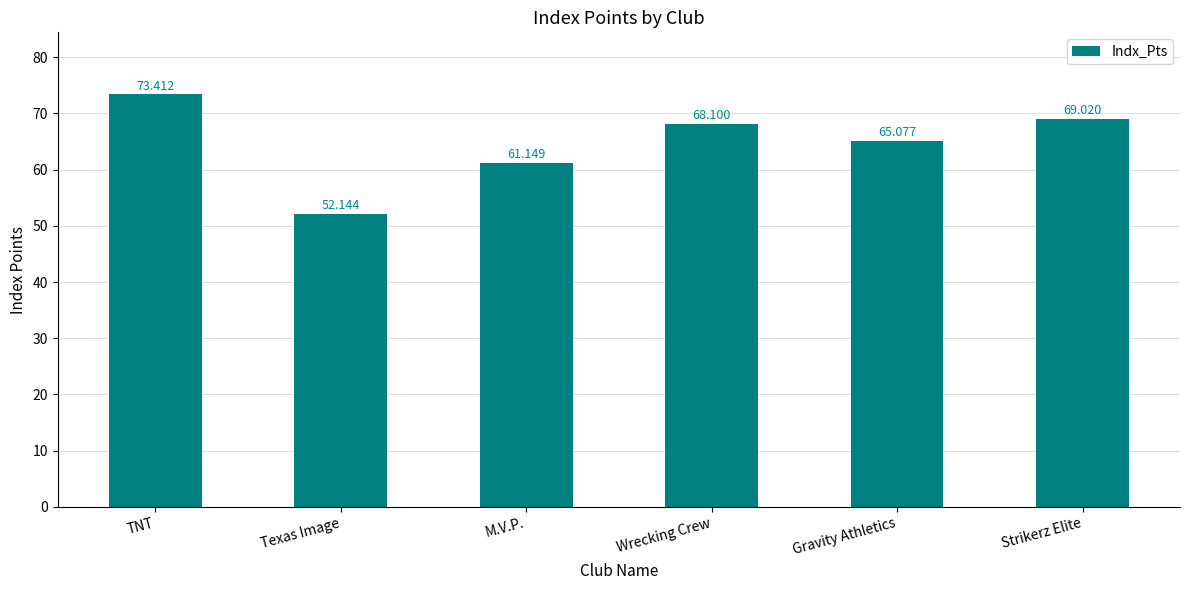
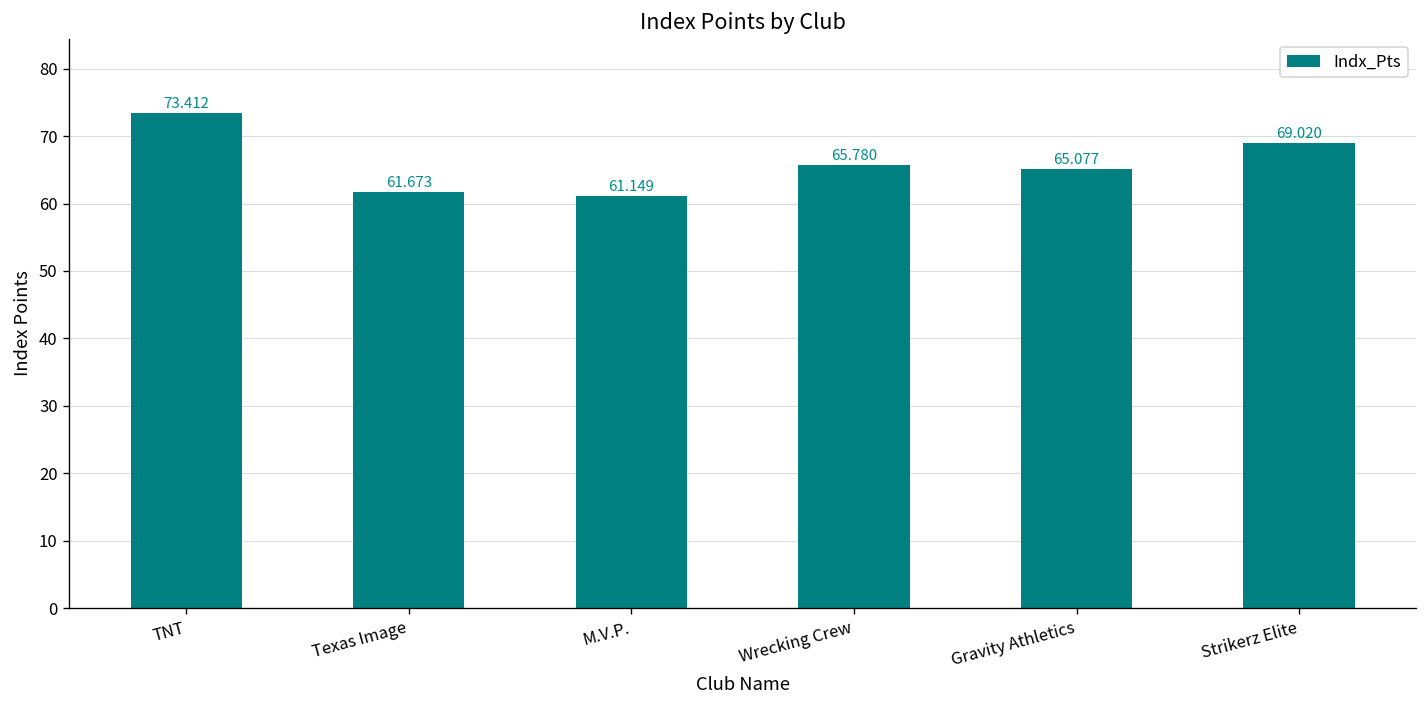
  {
    "TNT": 73.412,
-   "Texas Image": 52.144,
+   "Texas Image": 61.673,
    "M.V.P.": 61.149,
-   "Wrecking Crew": 68.100,
+   "Wrecking Crew": 65.780,
    "Gravity Athletics": 65.077,
    "Strikerz Elite": 69.020
  }
